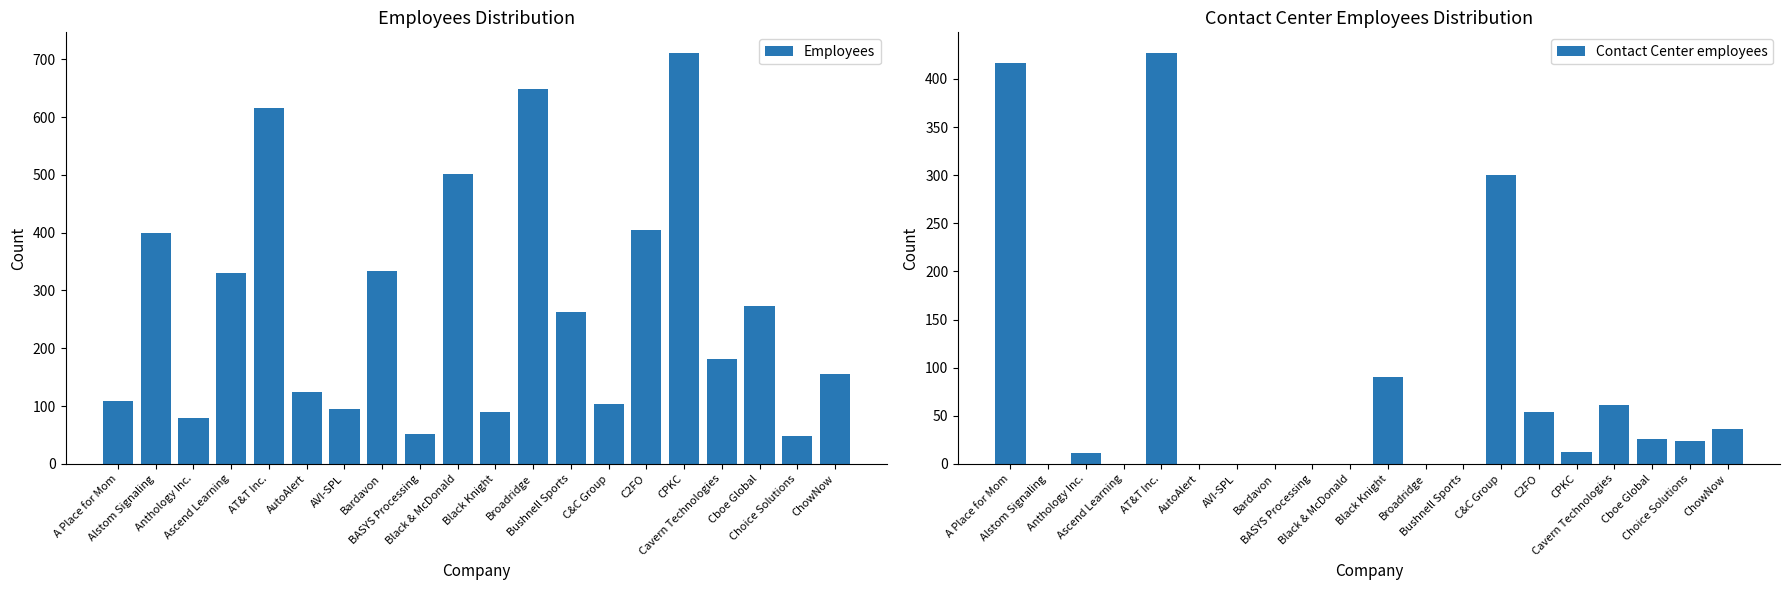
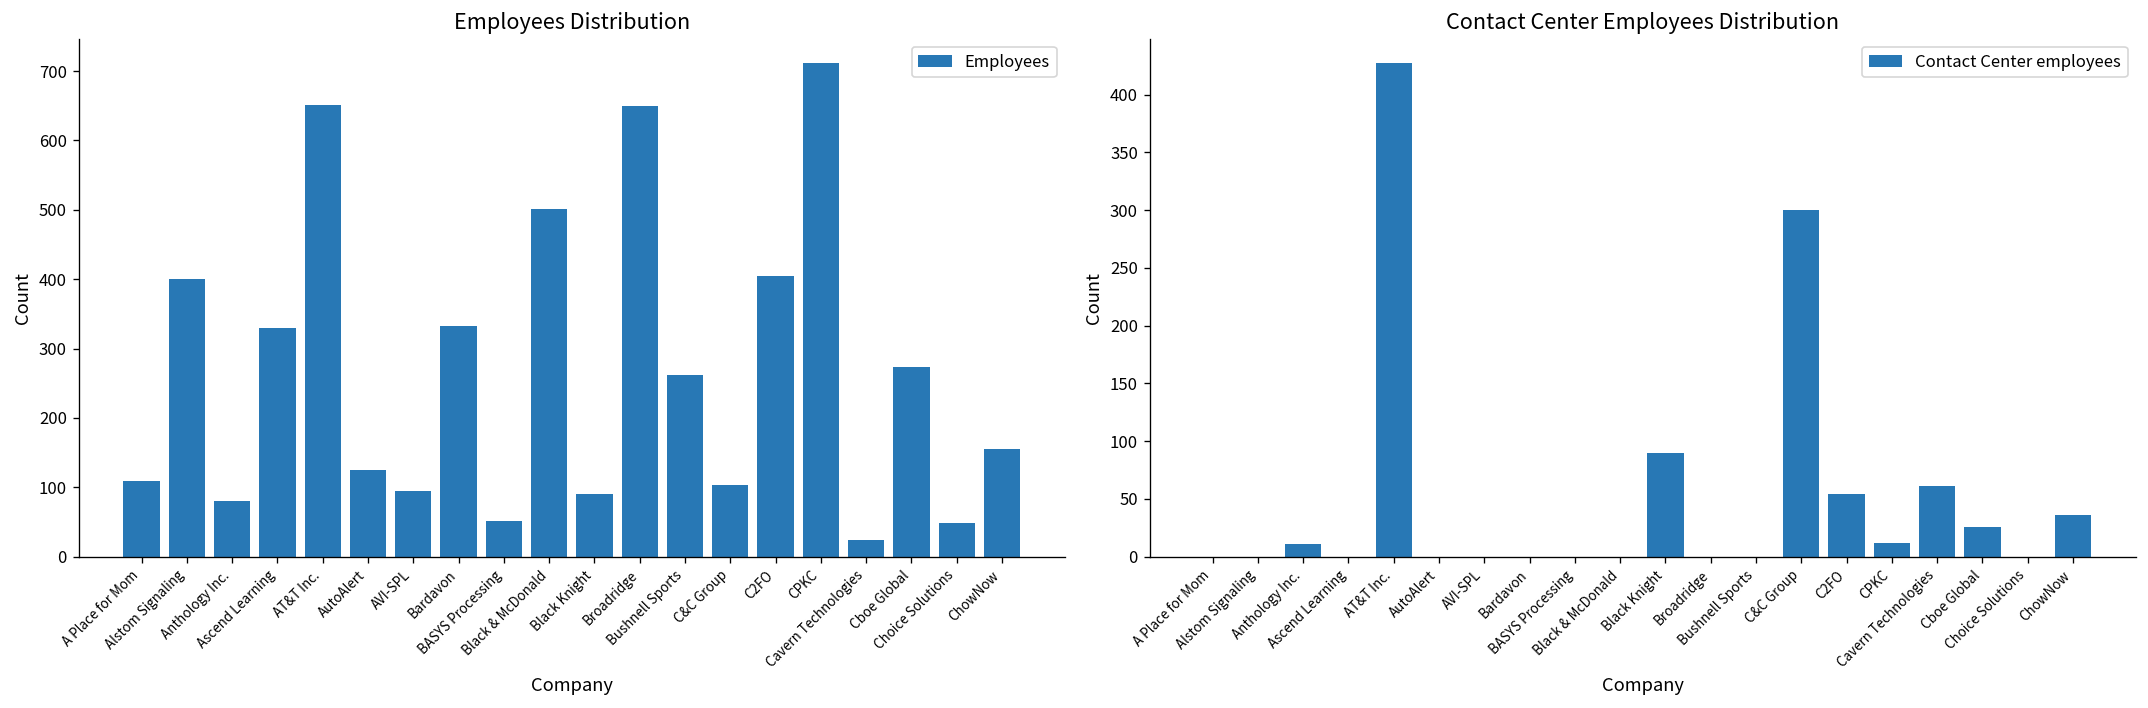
  {
    "Employees Distribution": {
      "A Place for Mom": 110,
      "Alstom Signaling": 400,
      "Anthology Inc.": 80,
      "Ascend Learning": 330,
-     "AT&T Inc.": 620,
+     "AT&T Inc.": 650,
      "AutoAlert": 130,
      "AVI-SPL": 100,
      "Bardavon": 330,
      "BASYS Processing": 50,
      "Black & McDonald": 500,
      "Black Knight": 90,
      "Broadridge": 650,
      "Bushnell Sports": 260,
      "C&C Group": 100,
      "C2FO": 400,
      "CPKC": 710,
-     "Cavern Technologies": 180,
+     "Cavern Technologies": 20,
      "Cboe Global": 270,
      "Choice Solutions": 50,
      "ChowNow": 160
    },
    "Contact Center Employees Distribution": {
-     "A Place for Mom": 420,
+     "A Place for Mom": 0,
      "Alstom Signaling": 0,
      "Anthology Inc.": 10,
      "Ascend Learning": 0,
      "AT&T Inc.": 430,
      "AutoAlert": 0,
      "AVI-SPL": 0,
      "Bardavon": 0,
      "BASYS Processing": 0,
      "Black & McDonald": 0,
      "Black Knight": 90,
      "Broadridge": 0,
      "Bushnell Sports": 0,
      "C&C Group": 300,
      "C2FO": 50,
      "CPKC": 10,
      "Cavern Technologies": 60,
      "Cboe Global": 30,
-     "Choice Solutions": 20,
+     "Choice Solutions": 0,
      "ChowNow": 40
    }
  }
